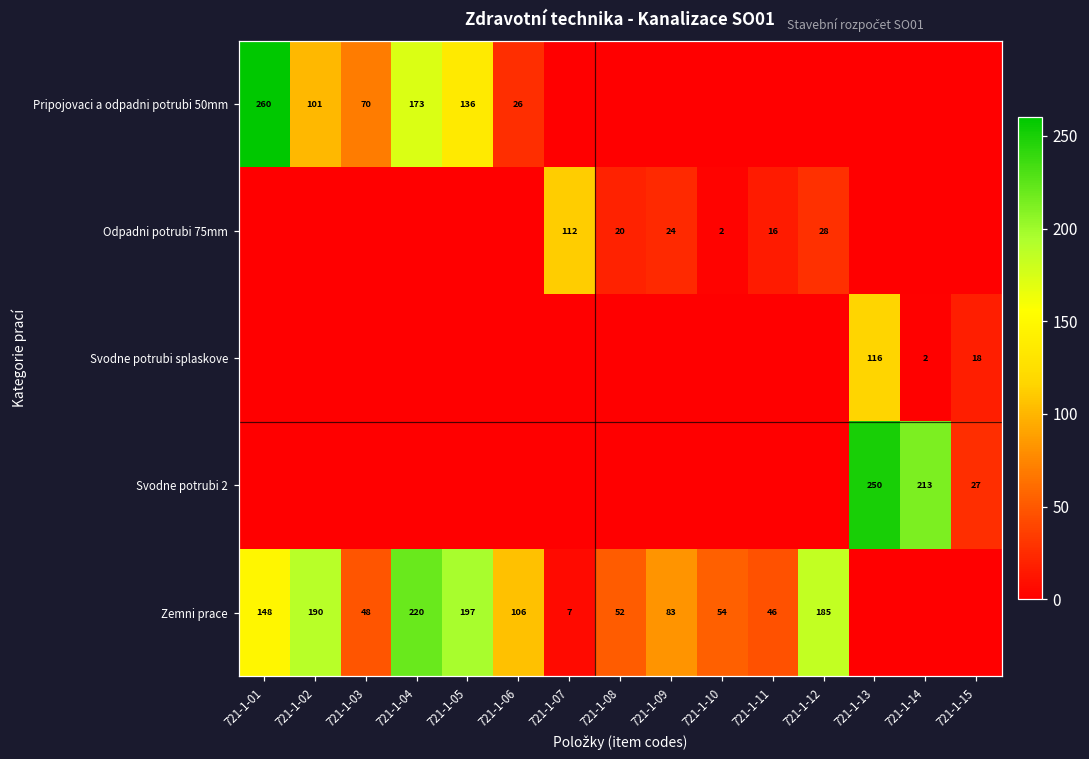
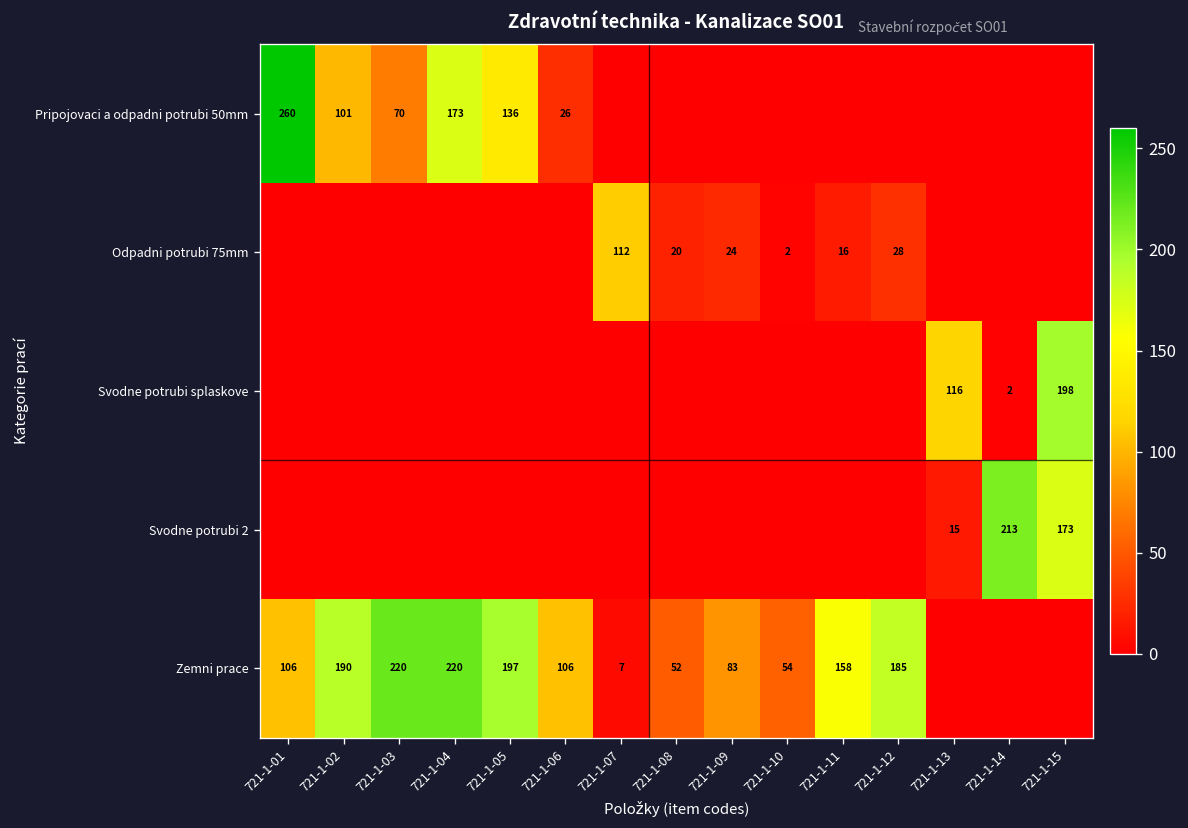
  {
    "Pripojovaci a odpadni potrubi 50mm": {
      "721-1-01": 260,
      "721-1-02": 101,
      "721-1-03": 70,
      "721-1-04": 173,
      "721-1-05": 136,
      "721-1-06": 26
    },
    "Odpadni potrubi 75mm": {
      "721-1-07": 112,
      "721-1-08": 20,
      "721-1-09": 24,
      "721-1-10": 2,
      "721-1-11": 16,
      "721-1-12": 28
    },
    "Svodne potrubi splaskove": {
      "721-1-13": 116,
      "721-1-14": 2,
-     "721-1-15": 18
+     "721-1-15": 198
    },
    "Svodne potrubi 2": {
-     "721-1-13": 250,
+     "721-1-13": 15,
      "721-1-14": 213,
-     "721-1-15": 27
+     "721-1-15": 173
    },
    "Zemni prace": {
-     "721-1-01": 148,
+     "721-1-01": 106,
      "721-1-02": 190,
-     "721-1-03": 48,
+     "721-1-03": 220,
      "721-1-04": 220,
      "721-1-05": 197,
      "721-1-06": 106,
      "721-1-07": 7,
      "721-1-08": 52,
      "721-1-09": 83,
      "721-1-10": 54,
-     "721-1-11": 46,
+     "721-1-11": 158,
      "721-1-12": 185
    }
  }
